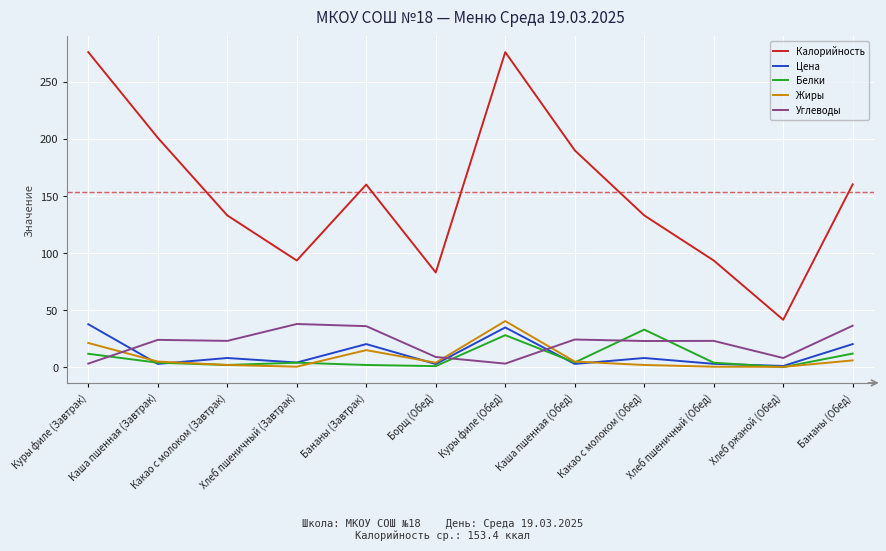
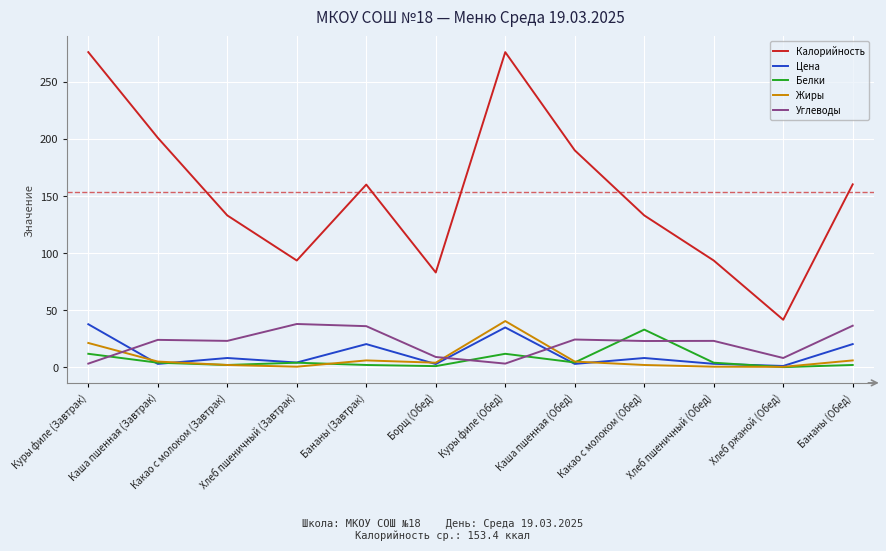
  {
    "Калорийность": {
      "Куры филе (Завтрак)": 276,
      "Каша пшенная (Завтрак)": 201,
      "Какао с молоком (Завтрак)": 133,
      "Хлеб пшеничный (Завтрак)": 94,
      "Бананы (Завтрак)": 160,
      "Борщ (Обед)": 83,
      "Куры филе (Обед)": 276,
      "Каша пшенная (Обед)": 190,
      "Какао с молоком (Обед)": 133,
      "Хлеб пшеничный (Обед)": 94,
      "Хлеб ржаной (Обед)": 42,
      "Бананы (Обед)": 160
    },
    "Цена": {
      "Куры филе (Завтрак)": 38,
      "Какао с молоком (Завтрак)": 8,
      "Бананы (Завтрак)": 20,
      "Куры филе (Обед)": 35,
      "Какао с молоком (Обед)": 8,
      "Бананы (Обед)": 20
    },
    "Белки": {
      "Куры филе (Завтрак)": 12,
      "Бананы (Завтрак)": 2,
-     "Куры филе (Обед)": 28,
+     "Куры филе (Обед)": 12,
      "Какао с молоком (Обед)": 33,
-     "Бананы (Обед)": 12
+     "Бананы (Обед)": 2
    },
    "Жиры": {
      "Куры филе (Завтрак)": 21,
      "Хлеб пшеничный (Завтрак)": 1,
-     "Бананы (Завтрак)": 15,
+     "Бананы (Завтрак)": 6,
      "Куры филе (Обед)": 40,
      "Какао с молоком (Обед)": 2,
      "Хлеб пшеничный (Обед)": 1,
      "Бананы (Обед)": 6
    },
    "Углеводы": {
      "Куры филе (Завтрак)": 3,
      "Каша пшенная (Завтрак)": 24,
      "Какао с молоком (Завтрак)": 23,
      "Хлеб пшеничный (Завтрак)": 38,
      "Бананы (Завтрак)": 36,
      "Борщ (Обед)": 9,
      "Куры филе (Обед)": 3,
      "Каша пшенная (Обед)": 24,
      "Какао с молоком (Обед)": 23,
      "Хлеб пшеничный (Обед)": 23,
      "Хлеб ржаной (Обед)": 8,
      "Бананы (Обед)": 36
    }
  }
